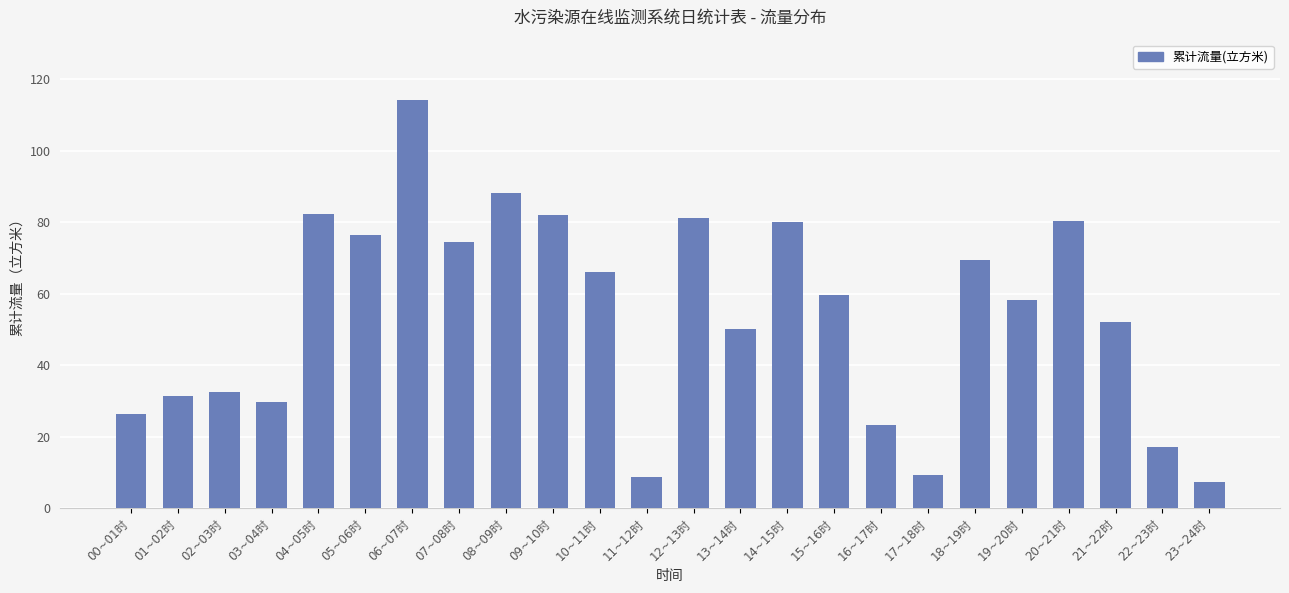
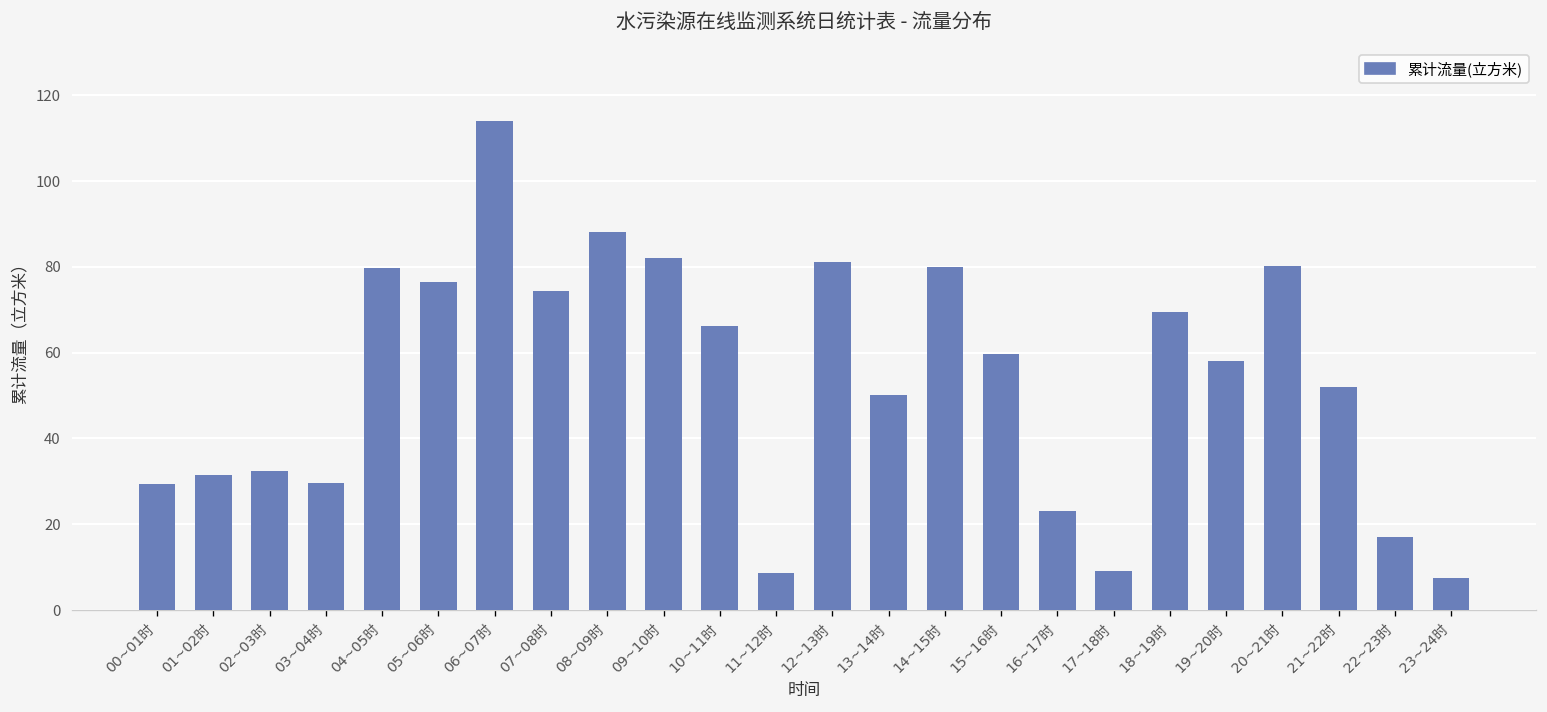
  {
-   "00~01时": 26,
+   "00~01时": 29,
    "01~02时": 31,
    "02~03时": 32,
    "03~04时": 30,
-   "04~05时": 82,
+   "04~05时": 80,
    "05~06时": 76,
    "06~07时": 114,
    "07~08时": 74,
    "08~09时": 88,
    "09~10时": 82,
    "10~11时": 66,
    "11~12时": 9,
    "12~13时": 81,
    "13~14时": 50,
    "14~15时": 80,
    "15~16时": 60,
    "16~17时": 23,
    "17~18时": 9,
    "18~19时": 69,
    "19~20时": 58,
    "20~21时": 80,
    "21~22时": 52,
    "22~23时": 17,
    "23~24时": 7
  }
